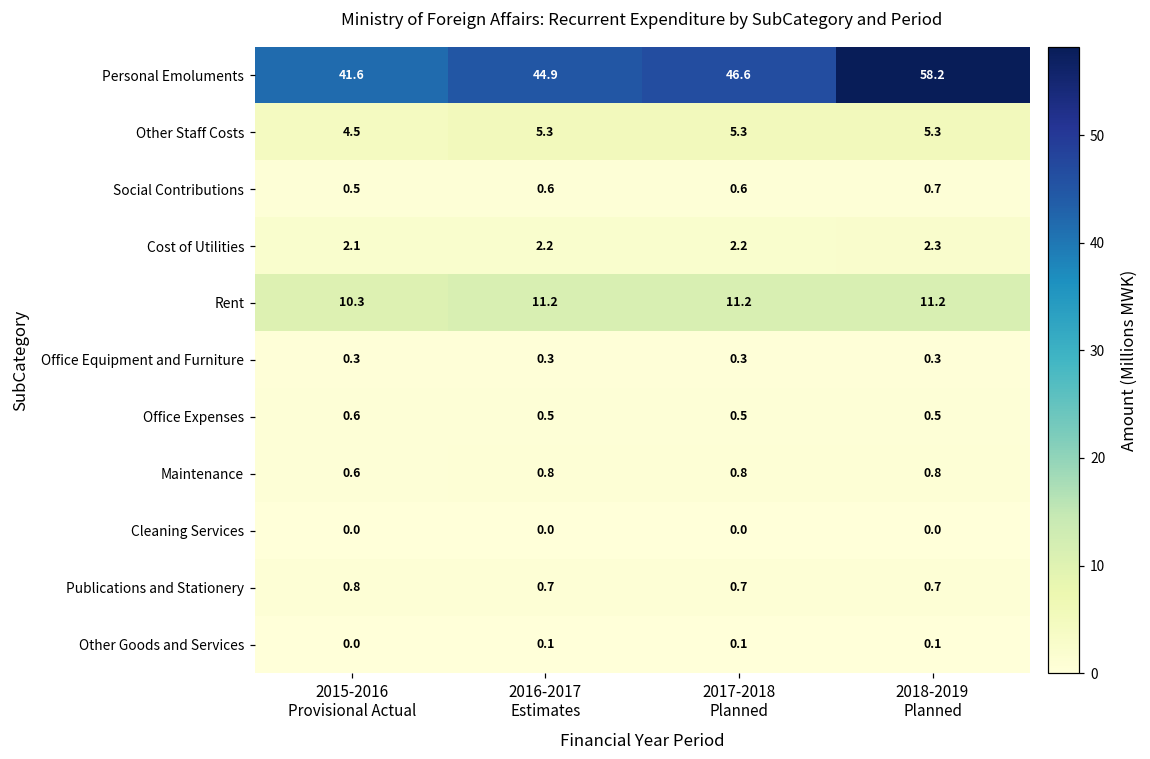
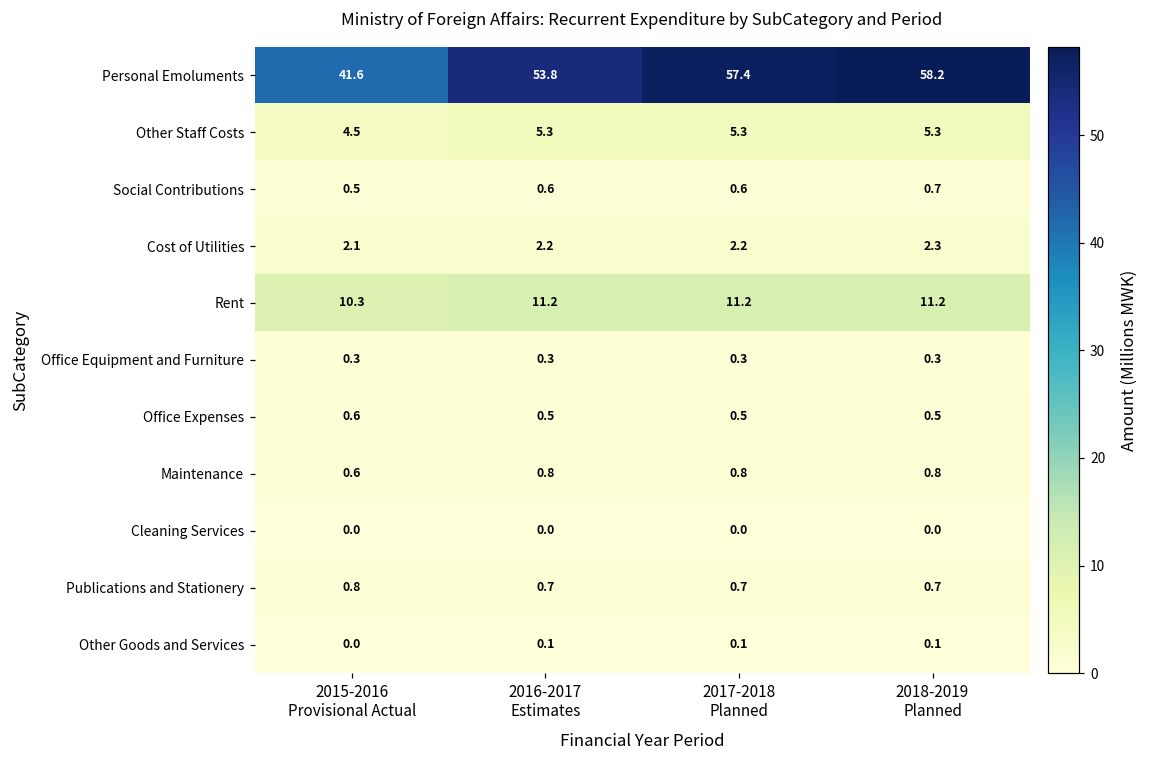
  {
    "Personal Emoluments": {
      "2015-2016 Provisional Actual": 41.6,
-     "2016-2017 Estimates": 44.9,
-     "2017-2018 Planned": 46.6,
+     "2016-2017 Estimates": 53.8,
+     "2017-2018 Planned": 57.4,
      "2018-2019 Planned": 58.2
    },
    "Other Staff Costs": {
      "2015-2016 Provisional Actual": 4.5,
      "2016-2017 Estimates": 5.3,
      "2017-2018 Planned": 5.3,
      "2018-2019 Planned": 5.3
    },
    "Social Contributions": {
      "2015-2016 Provisional Actual": 0.5,
      "2016-2017 Estimates": 0.6,
      "2017-2018 Planned": 0.6,
      "2018-2019 Planned": 0.7
    },
    "Cost of Utilities": {
      "2015-2016 Provisional Actual": 2.1,
      "2016-2017 Estimates": 2.2,
      "2017-2018 Planned": 2.2,
      "2018-2019 Planned": 2.3
    },
    "Rent": {
      "2015-2016 Provisional Actual": 10.3,
      "2016-2017 Estimates": 11.2,
      "2017-2018 Planned": 11.2,
      "2018-2019 Planned": 11.2
    },
    "Office Equipment and Furniture": {
      "2015-2016 Provisional Actual": 0.3,
      "2016-2017 Estimates": 0.3,
      "2017-2018 Planned": 0.3,
      "2018-2019 Planned": 0.3
    },
    "Office Expenses": {
      "2015-2016 Provisional Actual": 0.6,
      "2016-2017 Estimates": 0.5,
      "2017-2018 Planned": 0.5,
      "2018-2019 Planned": 0.5
    },
    "Maintenance": {
      "2015-2016 Provisional Actual": 0.6,
      "2016-2017 Estimates": 0.8,
      "2017-2018 Planned": 0.8,
      "2018-2019 Planned": 0.8
    },
    "Cleaning Services": {
      "2015-2016 Provisional Actual": 0.0,
      "2016-2017 Estimates": 0.0,
      "2017-2018 Planned": 0.0,
      "2018-2019 Planned": 0.0
    },
    "Publications and Stationery": {
      "2015-2016 Provisional Actual": 0.8,
      "2016-2017 Estimates": 0.7,
      "2017-2018 Planned": 0.7,
      "2018-2019 Planned": 0.7
    },
    "Other Goods and Services": {
      "2015-2016 Provisional Actual": 0.0,
      "2016-2017 Estimates": 0.1,
      "2017-2018 Planned": 0.1,
      "2018-2019 Planned": 0.1
    }
  }
